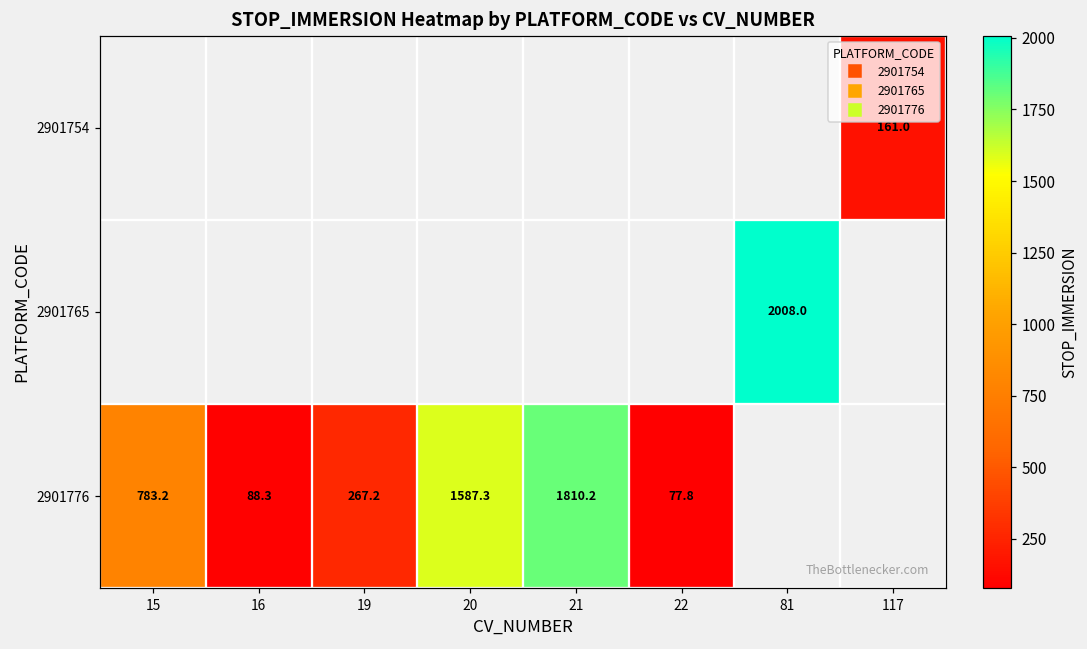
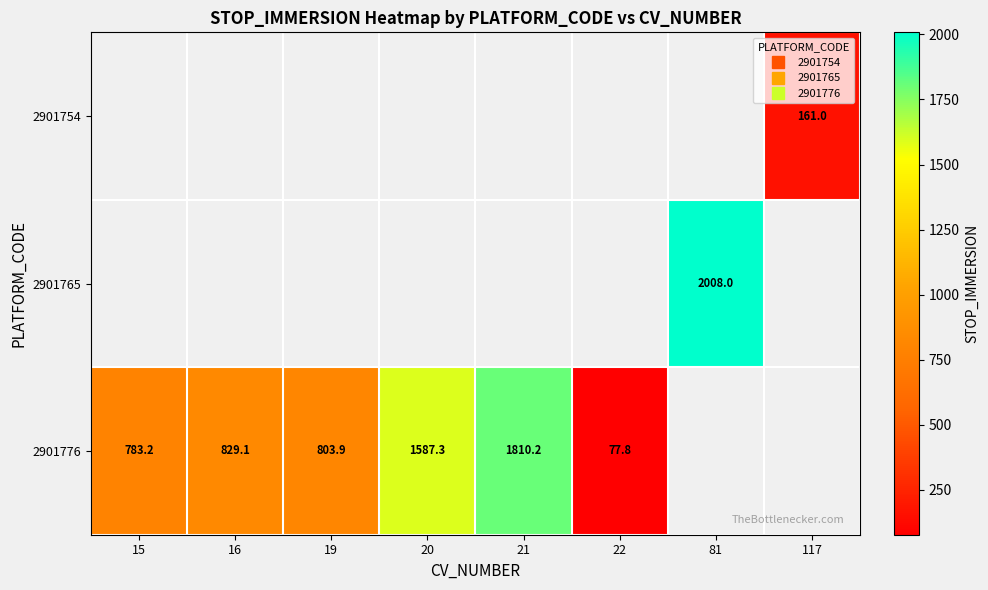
  {
    "2901754": {
      "117": 161.0
    },
    "2901765": {
      "81": 2008.0
    },
    "2901776": {
      "15": 783.2,
-     "16": 88.3,
-     "19": 267.2,
+     "16": 829.1,
+     "19": 803.9,
      "20": 1587.3,
      "21": 1810.2,
      "22": 77.8
    }
  }
